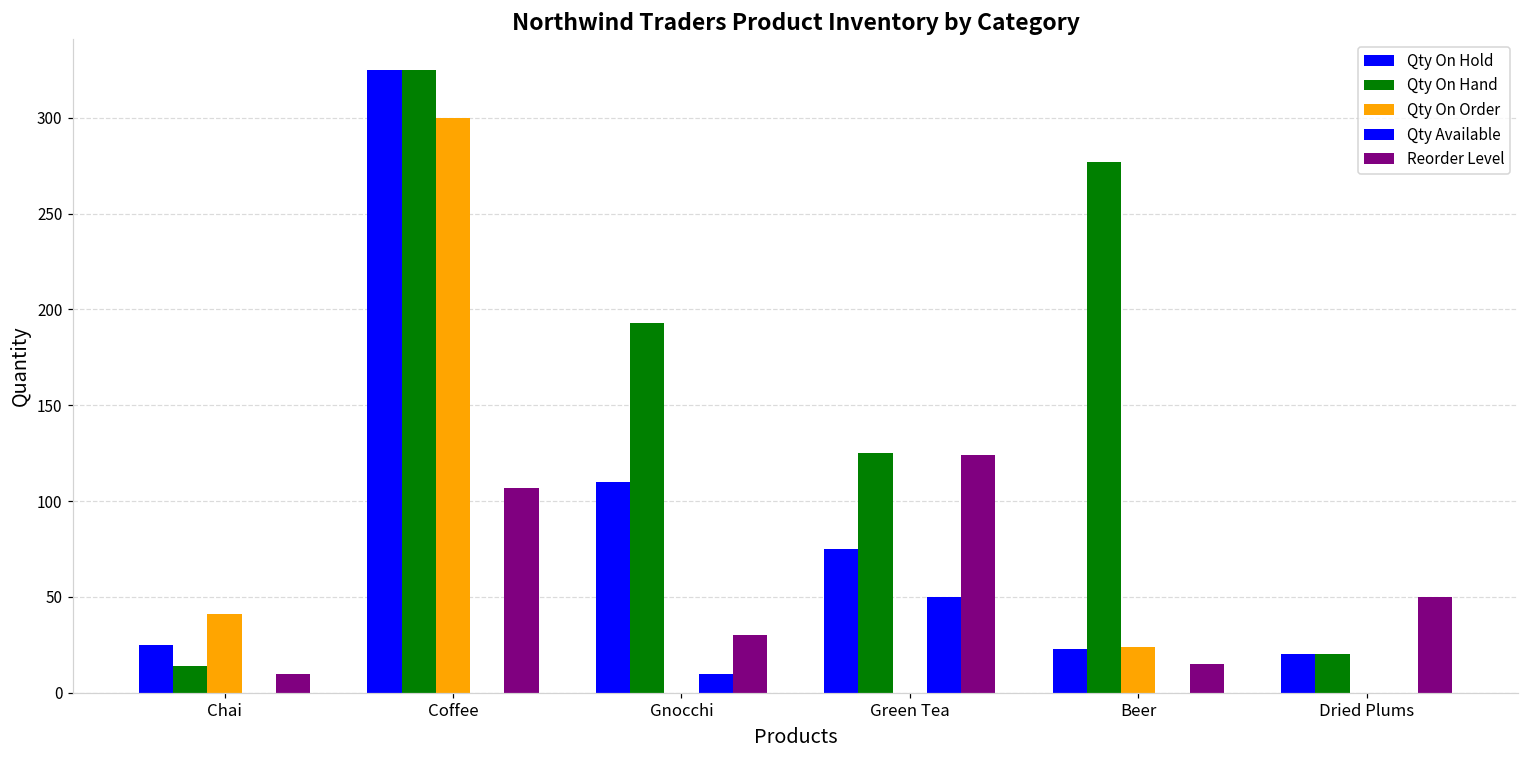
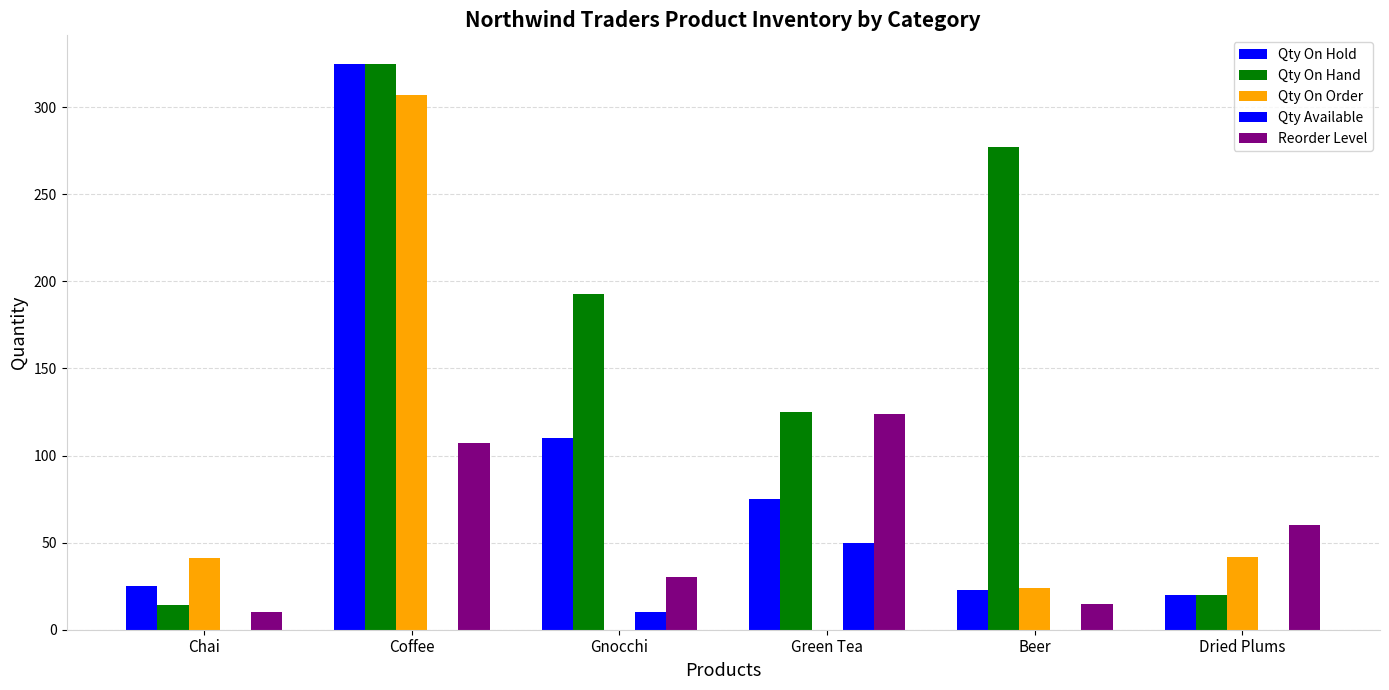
  {
    "Qty On Hand": {
      "Chai": 14,
      "Coffee": 325,
      "Gnocchi": 193,
      "Green Tea": 125,
      "Beer": 277,
      "Dried Plums": 20
    },
    "Qty On Order": {
      "Chai": 41,
-     "Coffee": 300,
+     "Coffee": 307,
      "Gnocchi": 0,
      "Green Tea": 0,
      "Beer": 24,
-     "Dried Plums": 0
+     "Dried Plums": 42
    },
    "Reorder Level": {
      "Chai": 10,
      "Coffee": 107,
      "Gnocchi": 30,
      "Green Tea": 124,
      "Beer": 15,
-     "Dried Plums": 50
+     "Dried Plums": 60
    }
  }
